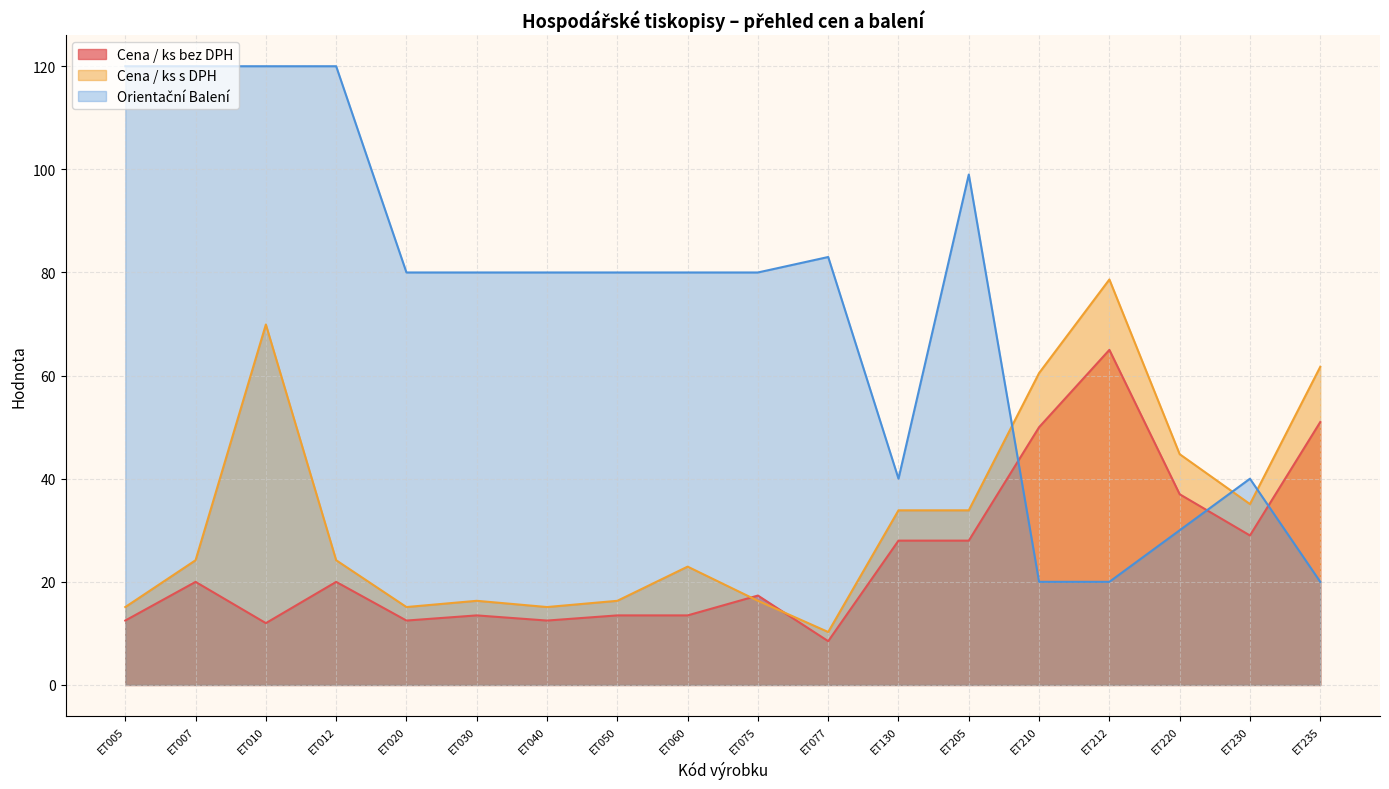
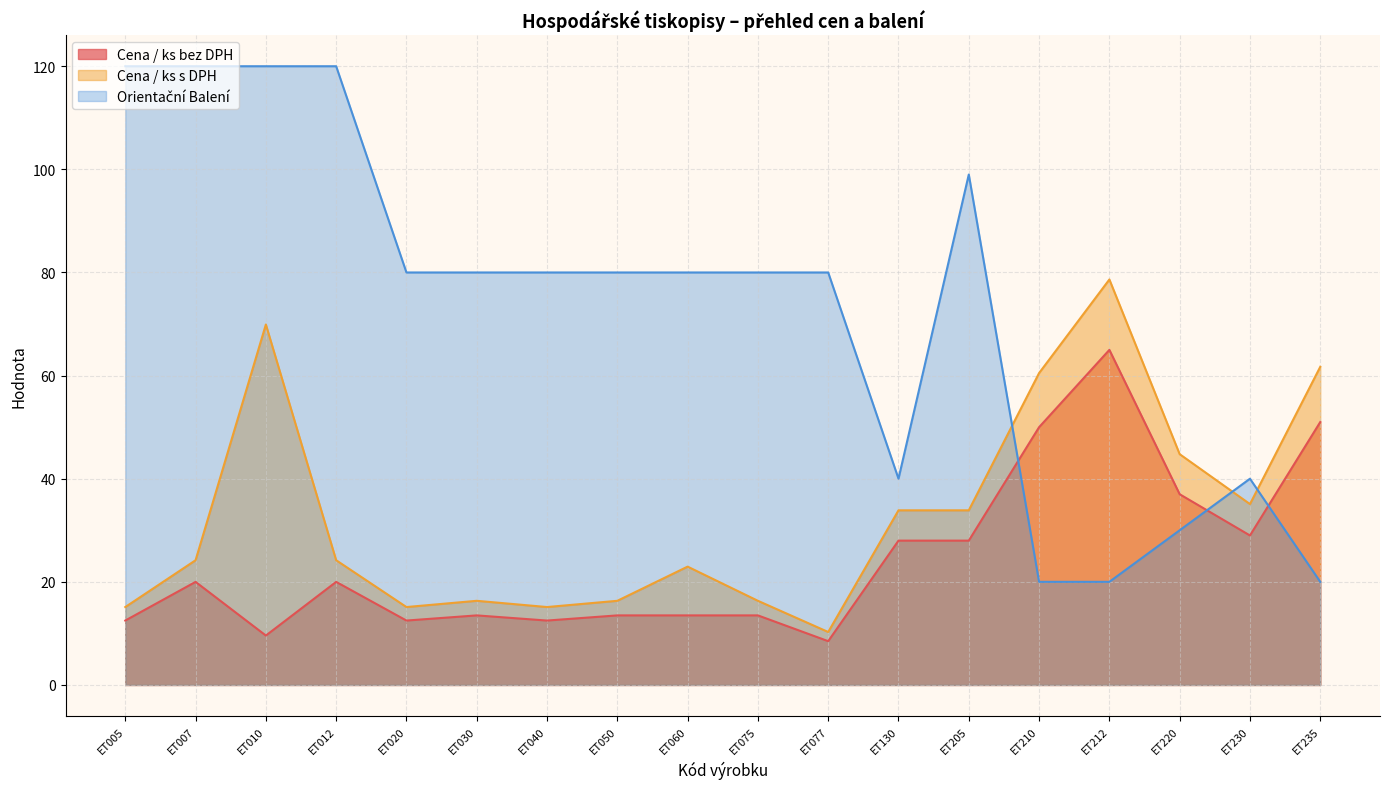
  {
    "Cena / ks bez DPH": {
      "ET005": 12,
      "ET007": 20,
-     "ET010": 12,
+     "ET010": 10,
      "ET012": 20,
      "ET020": 12,
      "ET030": 13,
      "ET040": 12,
      "ET050": 13,
      "ET060": 13,
-     "ET075": 17,
+     "ET075": 13,
      "ET077": 8,
      "ET130": 28,
      "ET205": 28,
      "ET210": 50,
      "ET212": 65,
      "ET220": 37,
      "ET230": 29,
      "ET235": 51
    },
    "Cena / ks s DPH": {
      "ET005": 15,
      "ET007": 24,
      "ET010": 70,
      "ET012": 24,
      "ET020": 15,
      "ET030": 16,
      "ET040": 15,
      "ET050": 16,
      "ET060": 23,
      "ET075": 16,
      "ET077": 10,
      "ET130": 34,
      "ET205": 34,
      "ET210": 60,
      "ET212": 79,
      "ET220": 45,
      "ET230": 35,
      "ET235": 62
    },
    "Orientační Balení": {
      "ET010": 120,
      "ET012": 120,
      "ET020": 80,
      "ET030": 80,
      "ET040": 80,
      "ET050": 80,
      "ET060": 80,
      "ET075": 80,
-     "ET077": 83,
+     "ET077": 80,
      "ET130": 40,
      "ET205": 99,
      "ET210": 20,
      "ET212": 20,
      "ET220": 30,
      "ET230": 40,
      "ET235": 20
    }
  }
